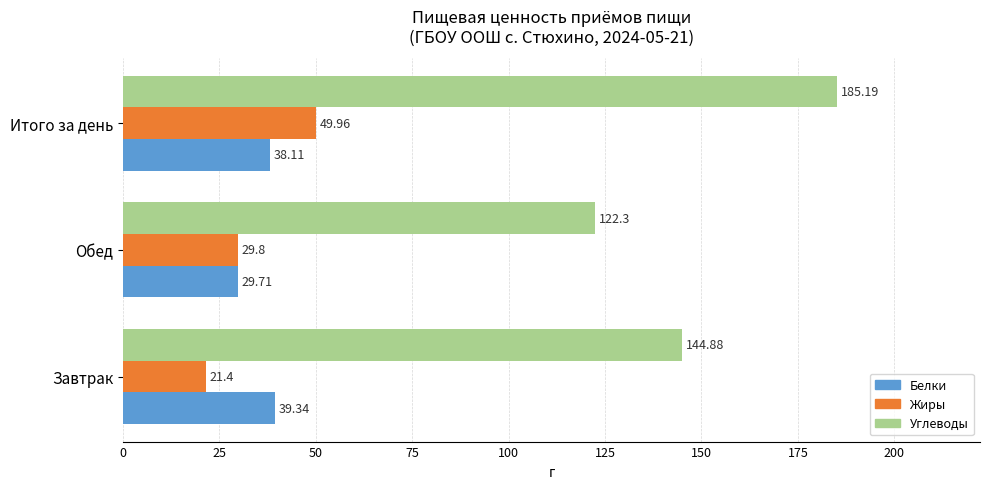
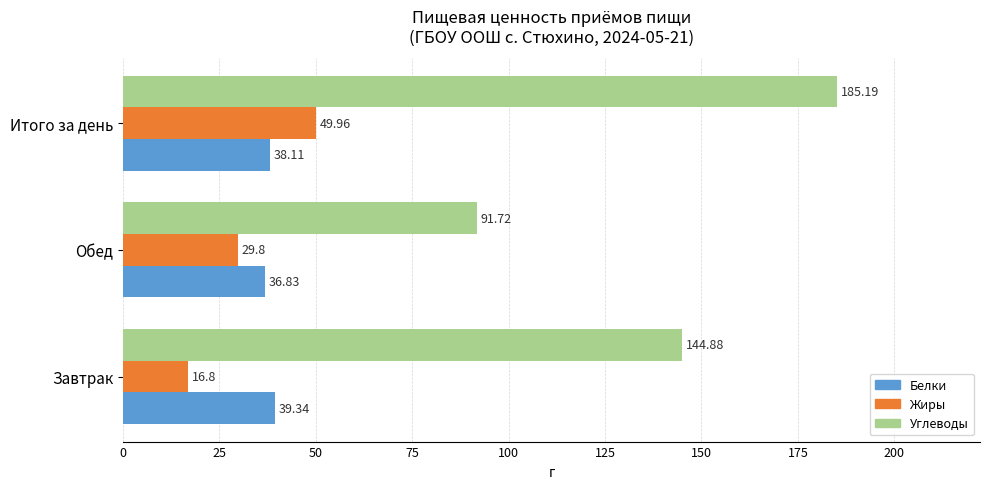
  {
    "Белки": {
      "Итого за день": 38.11,
-     "Обед": 29.71,
+     "Обед": 36.83,
      "Завтрак": 39.34
    },
    "Жиры": {
      "Итого за день": 49.96,
      "Обед": 29.8,
-     "Завтрак": 21.4
+     "Завтрак": 16.8
    },
    "Углеводы": {
      "Итого за день": 185.19,
-     "Обед": 122.3,
+     "Обед": 91.72,
      "Завтрак": 144.88
    }
  }
